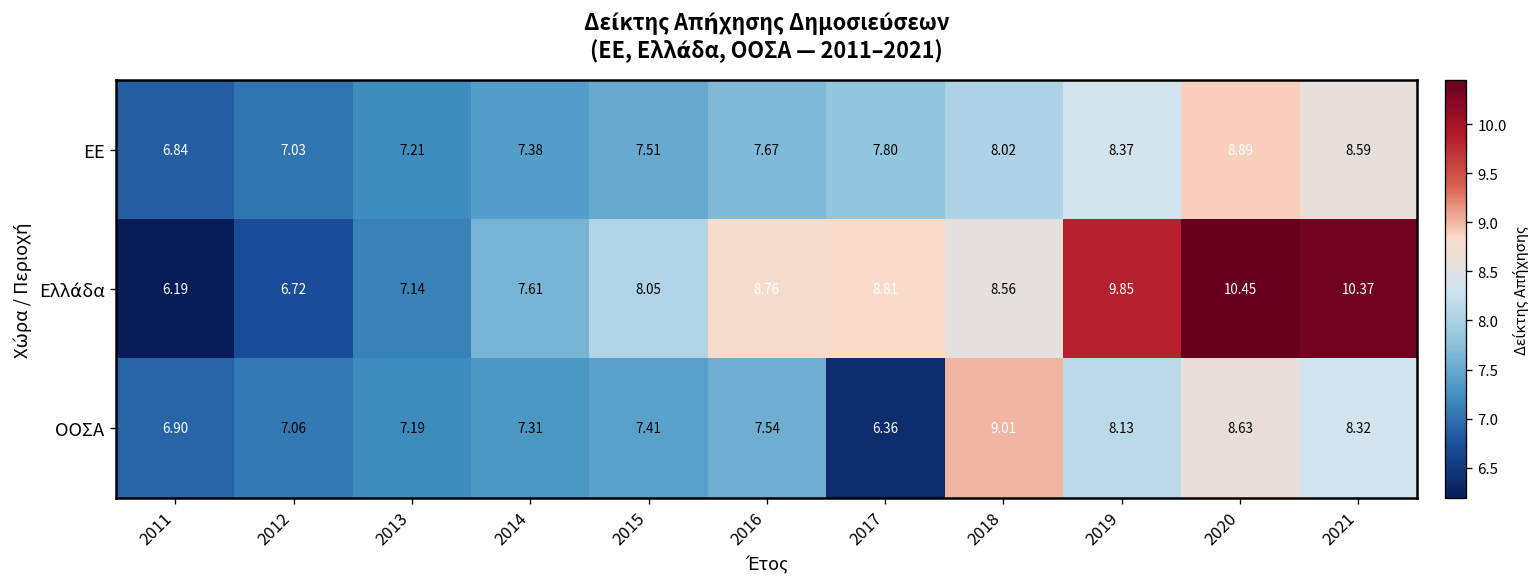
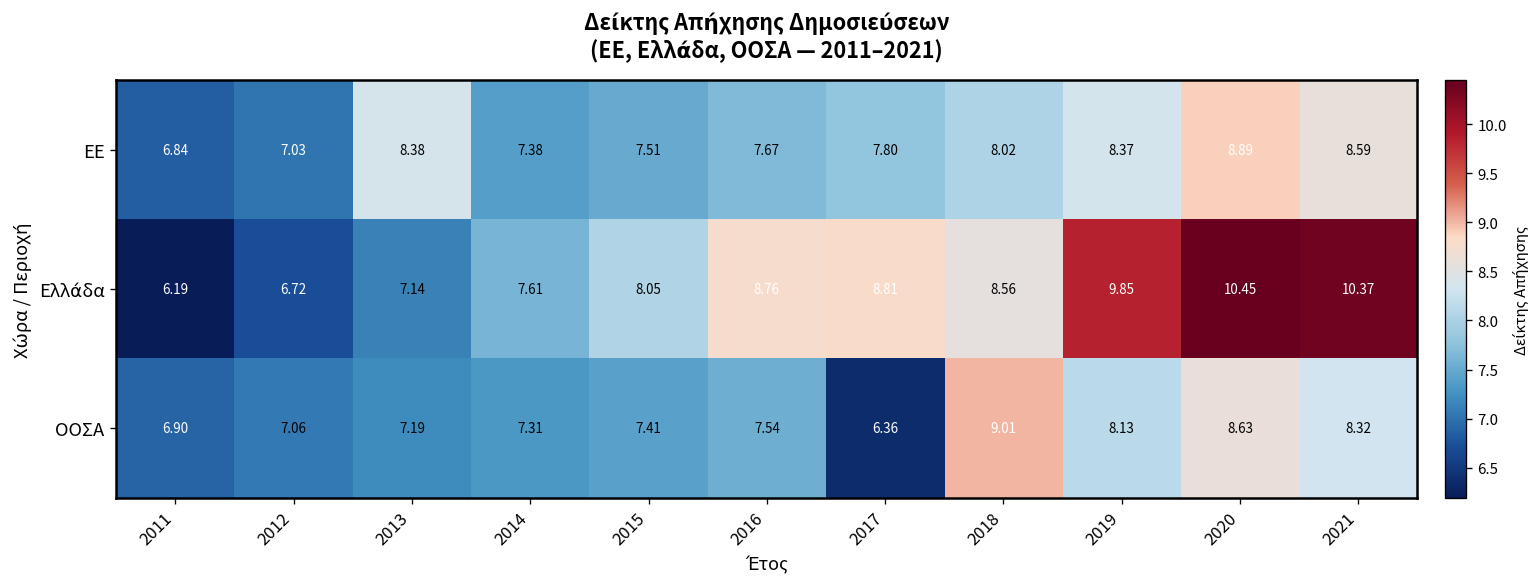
  {
    "ΕΕ": {
      "2011": 6.84,
      "2012": 7.03,
-     "2013": 7.21,
+     "2013": 8.38,
      "2014": 7.38,
      "2015": 7.51,
      "2016": 7.67,
      "2017": 7.80,
      "2018": 8.02,
      "2019": 8.37,
      "2020": 8.89,
      "2021": 8.59
    },
    "Ελλάδα": {
      "2011": 6.19,
      "2012": 6.72,
      "2013": 7.14,
      "2014": 7.61,
      "2015": 8.05,
      "2016": 8.76,
      "2017": 8.81,
      "2018": 8.56,
      "2019": 9.85,
      "2020": 10.45,
      "2021": 10.37
    },
    "ΟΟΣΑ": {
      "2011": 6.90,
      "2012": 7.06,
      "2013": 7.19,
      "2014": 7.31,
      "2015": 7.41,
      "2016": 7.54,
      "2017": 6.36,
      "2018": 9.01,
      "2019": 8.13,
      "2020": 8.63,
      "2021": 8.32
    }
  }
